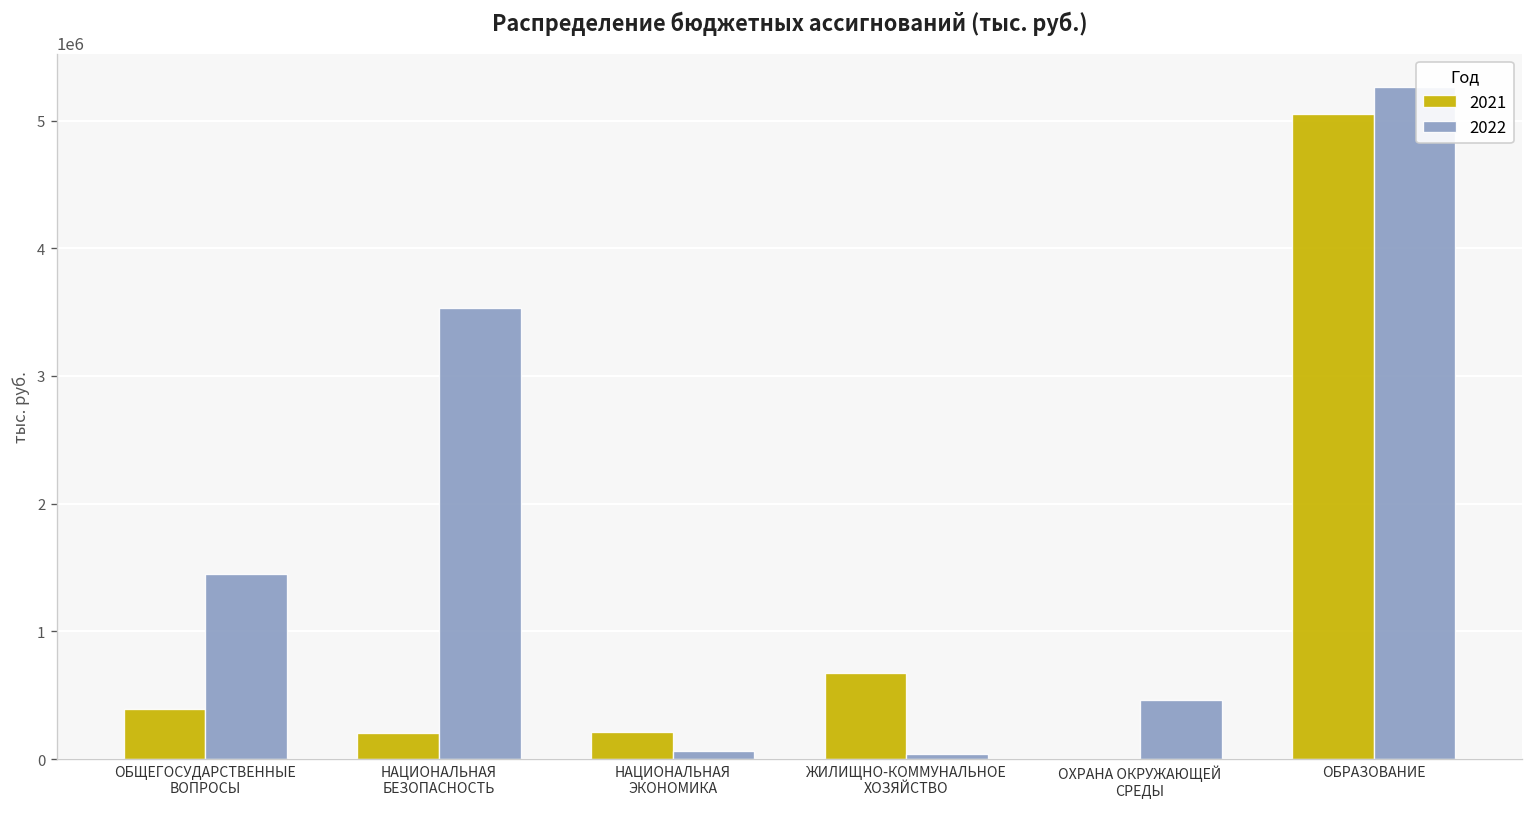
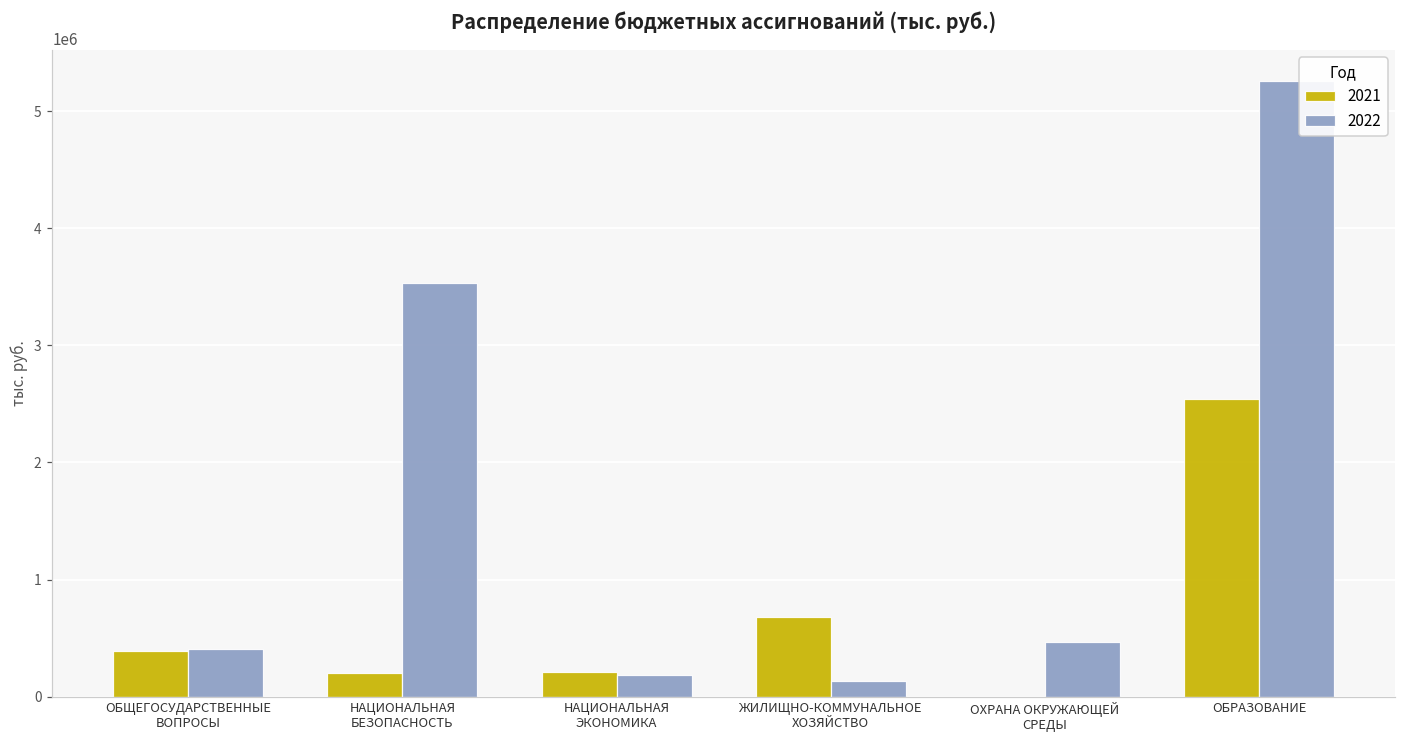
  {
    "2021": {
      "ОБЩЕГОСУДАРСТВЕННЫЕ ВОПРОСЫ": 390000,
      "НАЦИОНАЛЬНАЯ БЕЗОПАСНОСТЬ": 200000,
      "НАЦИОНАЛЬНАЯ ЭКОНОМИКА": 210000,
      "ЖИЛИЩНО-КОММУНАЛЬНОЕ ХОЗЯЙСТВО": 680000,
-     "ОБРАЗОВАНИЕ": 5050000
+     "ОБРАЗОВАНИЕ": 2540000
    },
    "2022": {
-     "ОБЩЕГОСУДАРСТВЕННЫЕ ВОПРОСЫ": 1450000,
+     "ОБЩЕГОСУДАРСТВЕННЫЕ ВОПРОСЫ": 410000,
      "НАЦИОНАЛЬНАЯ БЕЗОПАСНОСТЬ": 3530000,
-     "НАЦИОНАЛЬНАЯ ЭКОНОМИКА": 70000,
-     "ЖИЛИЩНО-КОММУНАЛЬНОЕ ХОЗЯЙСТВО": 40000,
+     "НАЦИОНАЛЬНАЯ ЭКОНОМИКА": 180000,
+     "ЖИЛИЩНО-КОММУНАЛЬНОЕ ХОЗЯЙСТВО": 140000,
      "ОХРАНА ОКРУЖАЮЩЕЙ СРЕДЫ": 470000,
      "ОБРАЗОВАНИЕ": 5260000
    }
  }
